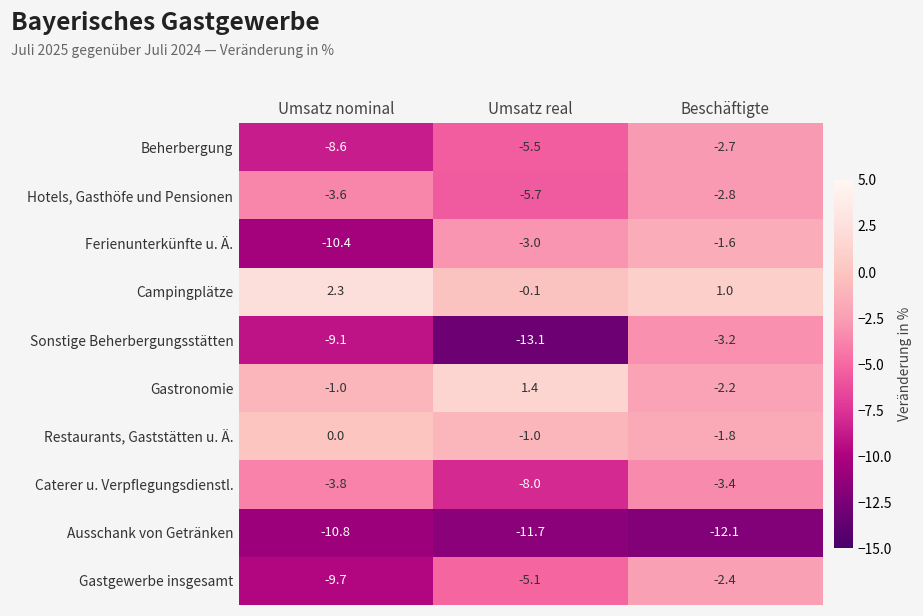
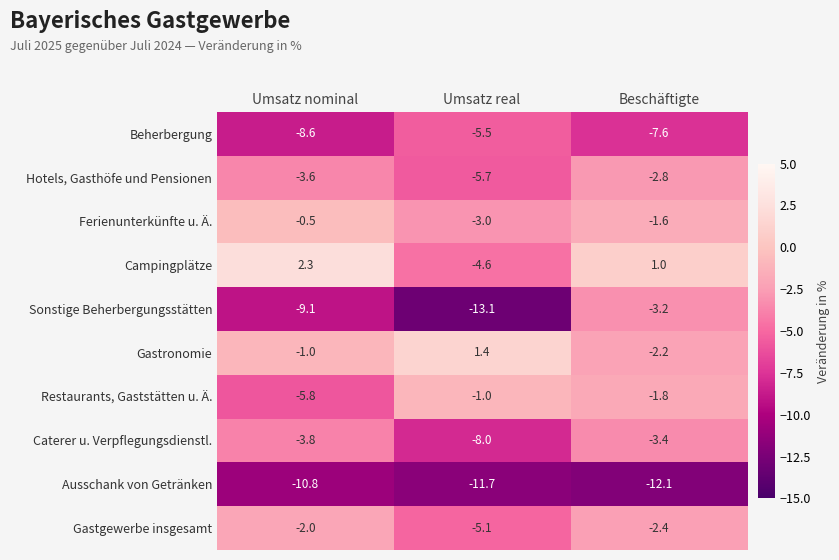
  {
    "Beherbergung": {
      "Umsatz nominal": -8.6,
      "Umsatz real": -5.5,
-     "Beschäftigte": -2.7
+     "Beschäftigte": -7.6
    },
    "Hotels, Gasthöfe und Pensionen": {
      "Umsatz nominal": -3.6,
      "Umsatz real": -5.7,
      "Beschäftigte": -2.8
    },
    "Ferienunterkünfte u. Ä.": {
-     "Umsatz nominal": -10.4,
+     "Umsatz nominal": -0.5,
      "Umsatz real": -3.0,
      "Beschäftigte": -1.6
    },
    "Campingplätze": {
      "Umsatz nominal": 2.3,
-     "Umsatz real": -0.1,
+     "Umsatz real": -4.6,
      "Beschäftigte": 1.0
    },
    "Sonstige Beherbergungsstätten": {
      "Umsatz nominal": -9.1,
      "Umsatz real": -13.1,
      "Beschäftigte": -3.2
    },
    "Gastronomie": {
      "Umsatz nominal": -1.0,
      "Umsatz real": 1.4,
      "Beschäftigte": -2.2
    },
    "Restaurants, Gaststätten u. Ä.": {
-     "Umsatz nominal": 0.0,
+     "Umsatz nominal": -5.8,
      "Umsatz real": -1.0,
      "Beschäftigte": -1.8
    },
    "Caterer u. Verpflegungsdienstl.": {
      "Umsatz nominal": -3.8,
      "Umsatz real": -8.0,
      "Beschäftigte": -3.4
    },
    "Ausschank von Getränken": {
      "Umsatz nominal": -10.8,
      "Umsatz real": -11.7,
      "Beschäftigte": -12.1
    },
    "Gastgewerbe insgesamt": {
-     "Umsatz nominal": -9.7,
+     "Umsatz nominal": -2.0,
      "Umsatz real": -5.1,
      "Beschäftigte": -2.4
    }
  }
